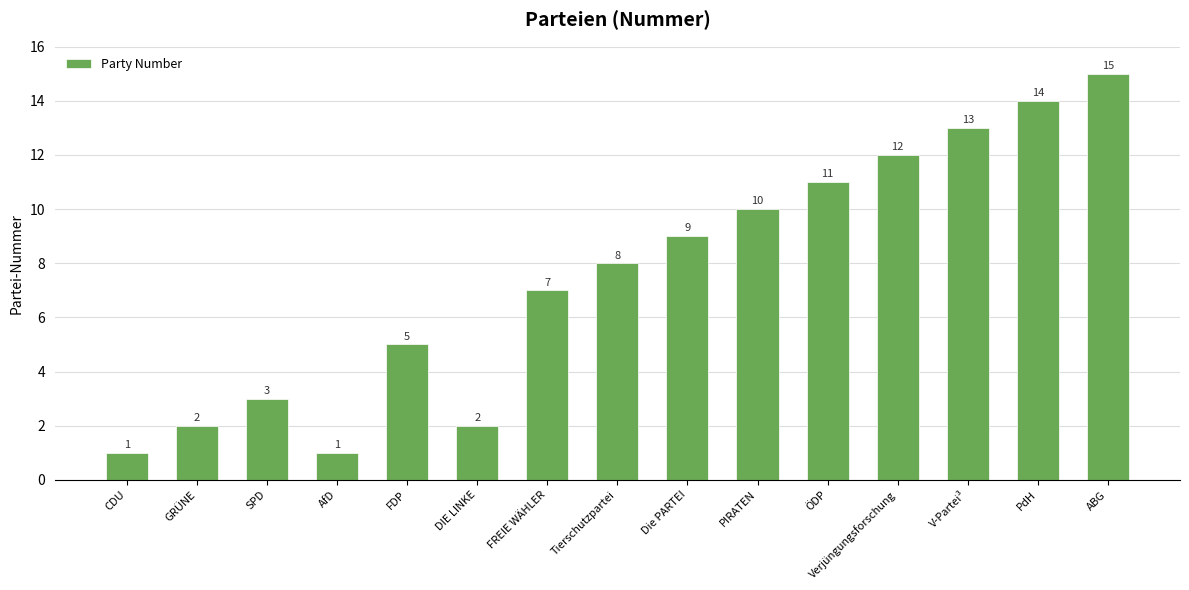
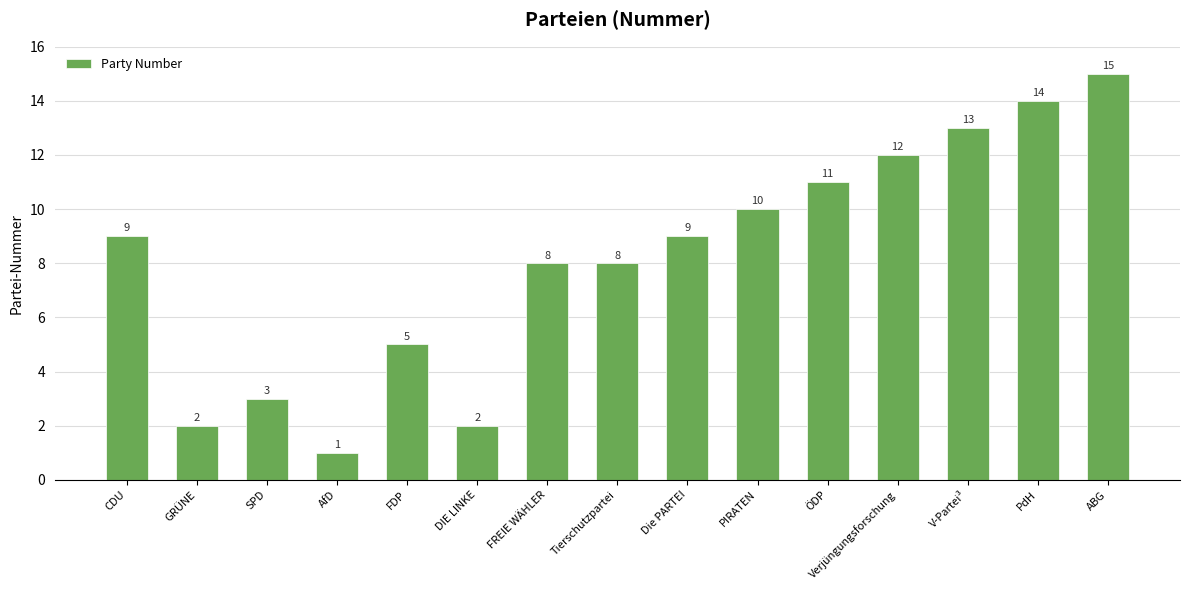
  {
-   "CDU": 1,
+   "CDU": 9,
    "GRÜNE": 2,
    "SPD": 3,
    "AfD": 1,
    "FDP": 5,
    "DIE LINKE": 2,
-   "FREIE WÄHLER": 7,
+   "FREIE WÄHLER": 8,
    "Tierschutzpartei": 8,
    "Die PARTEI": 9,
    "PIRATEN": 10,
    "ÖDP": 11,
    "Verjüngungsforschung": 12,
    "V-Partei³": 13,
    "PdH": 14,
    "ABG": 15
  }
